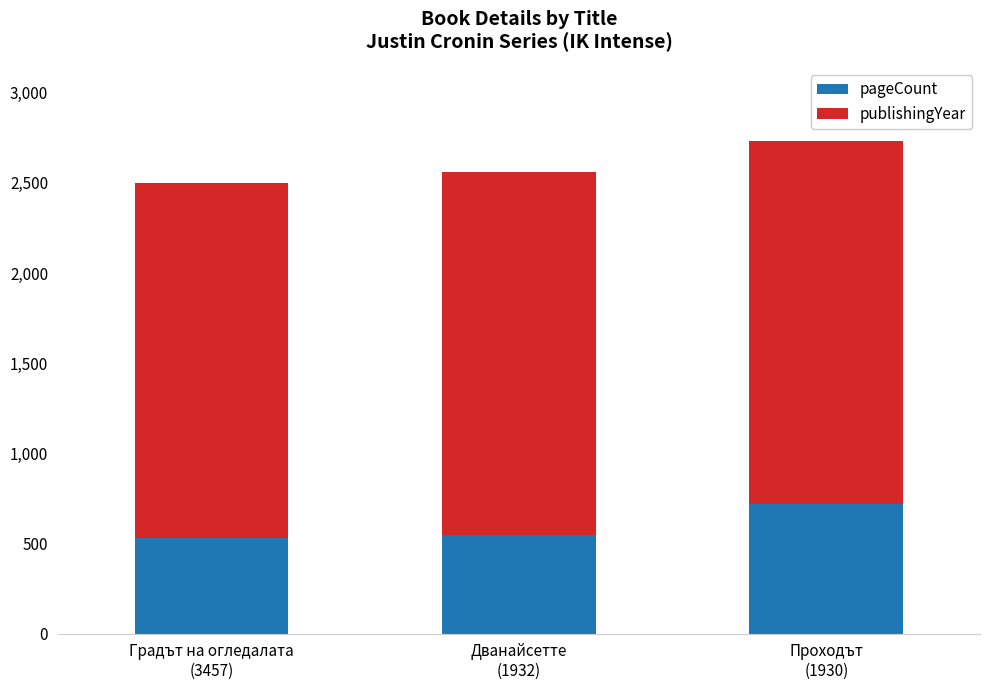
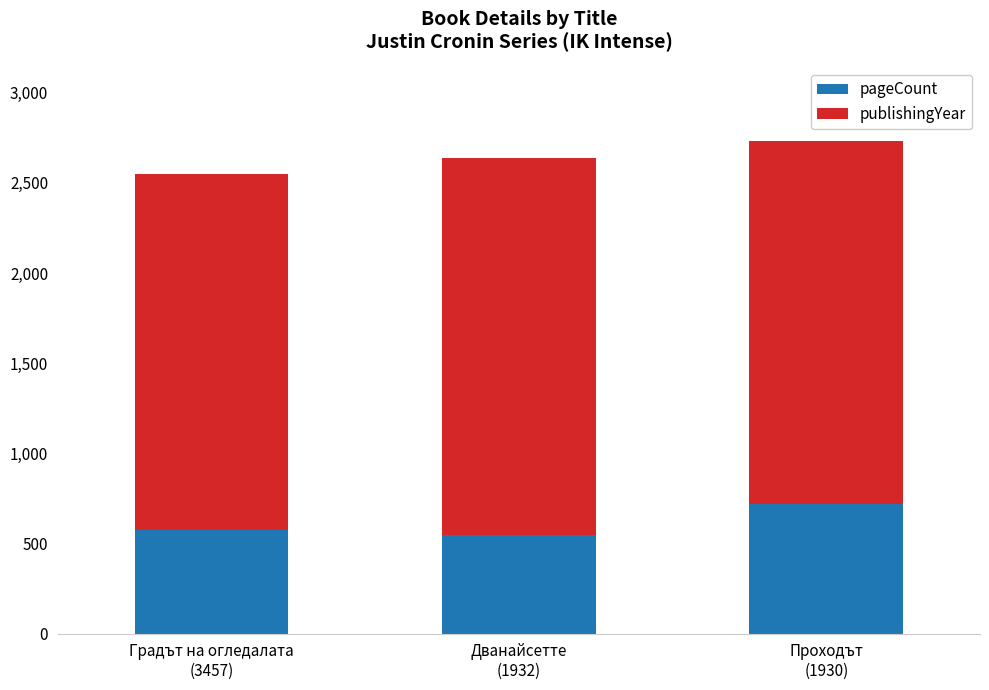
  {
    "pageCount": {
-     "Градът на огледалата (3457)": "530",
+     "Градът на огледалата (3457)": "580",
      "Дванайсетте (1932)": "550",
      "Проходът (1930)": "720"
    },
    "publishingYear": {
      "Градът на огледалата (3457)": "1,970",
-     "Дванайсетте (1932)": "2,010",
+     "Дванайсетте (1932)": "2,090",
      "Проходът (1930)": "2,010"
    }
  }
